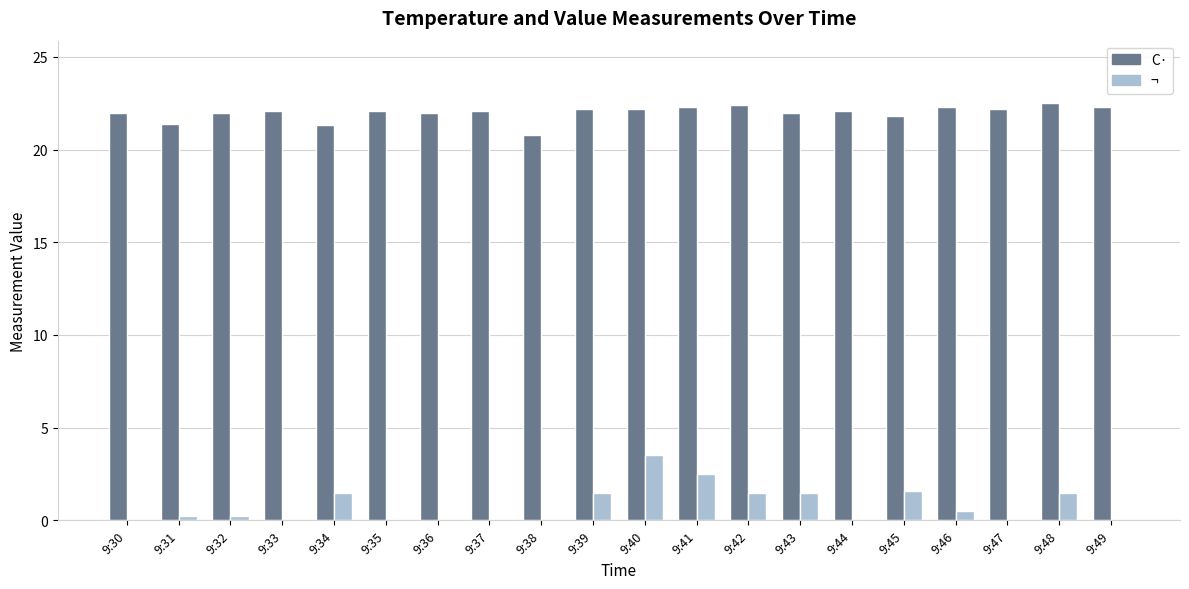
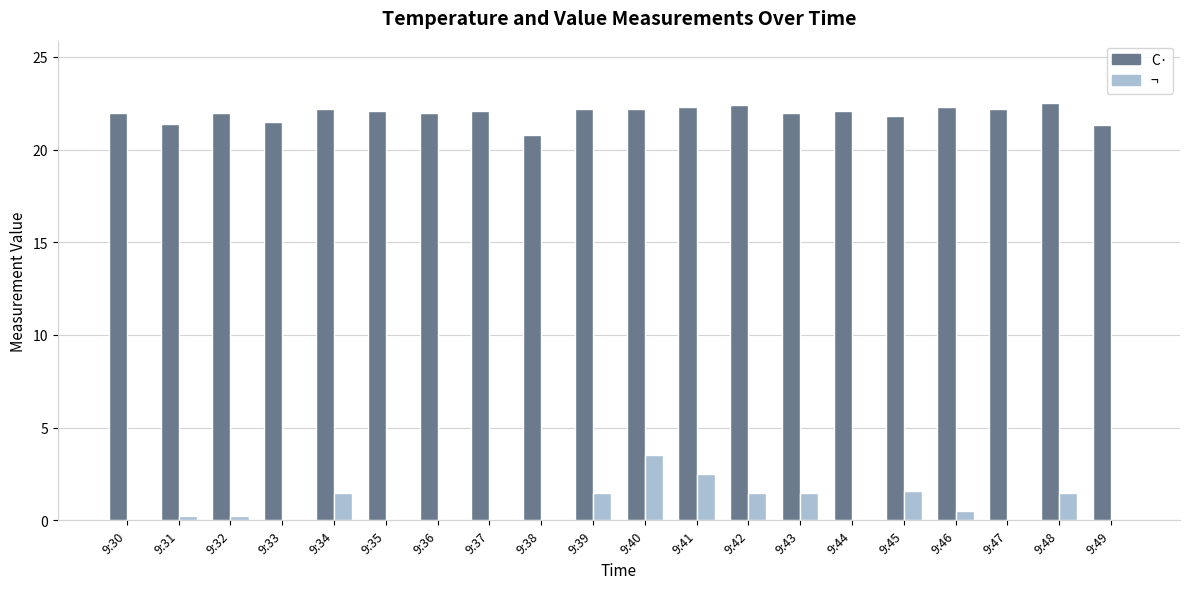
  {
    "C·": {
      "9:30": 22.0,
      "9:31": 21.4,
      "9:32": 22.0,
-     "9:33": 22.1,
-     "9:34": 21.3,
+     "9:33": 21.5,
+     "9:34": 22.2,
      "9:35": 22.1,
      "9:36": 22.0,
      "9:37": 22.1,
      "9:38": 20.8,
      "9:39": 22.2,
      "9:40": 22.2,
      "9:41": 22.3,
      "9:42": 22.4,
      "9:43": 22.0,
      "9:44": 22.1,
      "9:45": 21.8,
      "9:46": 22.3,
      "9:47": 22.2,
      "9:48": 22.5,
-     "9:49": 22.3
+     "9:49": 21.3
    },
    "¬": {
      "9:30": 0.0,
      "9:31": 0.3,
      "9:32": 0.3,
      "9:33": 0.0,
      "9:34": 1.5,
      "9:35": 0.0,
      "9:36": 0.0,
      "9:37": 0.0,
      "9:38": 0.0,
      "9:39": 1.5,
      "9:40": 3.5,
      "9:41": 2.5,
      "9:42": 1.5,
      "9:43": 1.5,
      "9:44": 0.0,
      "9:45": 1.6,
      "9:46": 0.5,
      "9:47": 0.0,
      "9:48": 1.5,
      "9:49": 0.0
    }
  }
